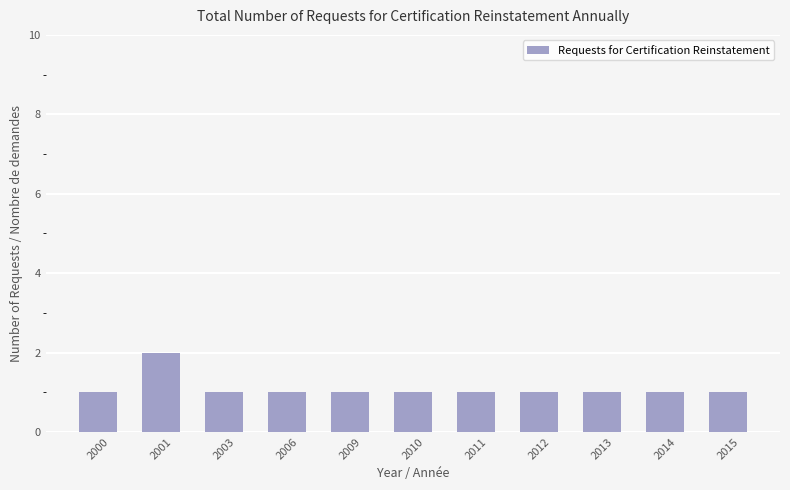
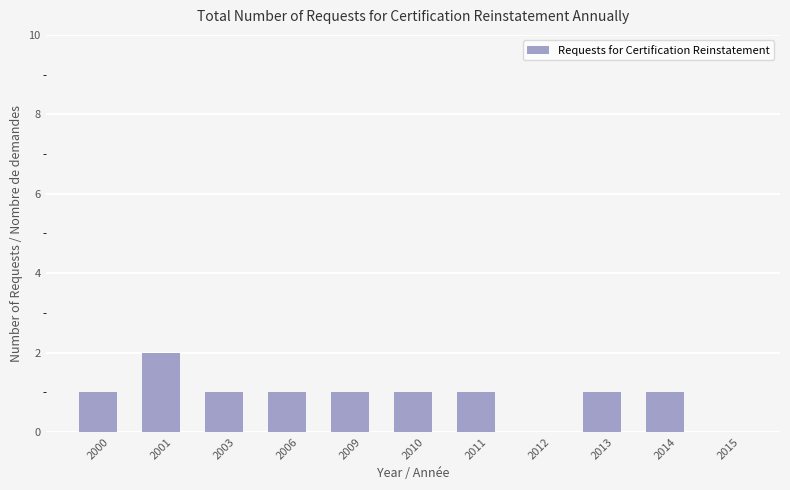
  {
    "2000": 1,
    "2001": 2,
    "2003": 1,
    "2006": 1,
    "2009": 1,
    "2010": 1,
    "2011": 1,
-   "2012": 1,
+   "2012": 0,
    "2013": 1,
    "2014": 1,
-   "2015": 1
+   "2015": 0
  }
